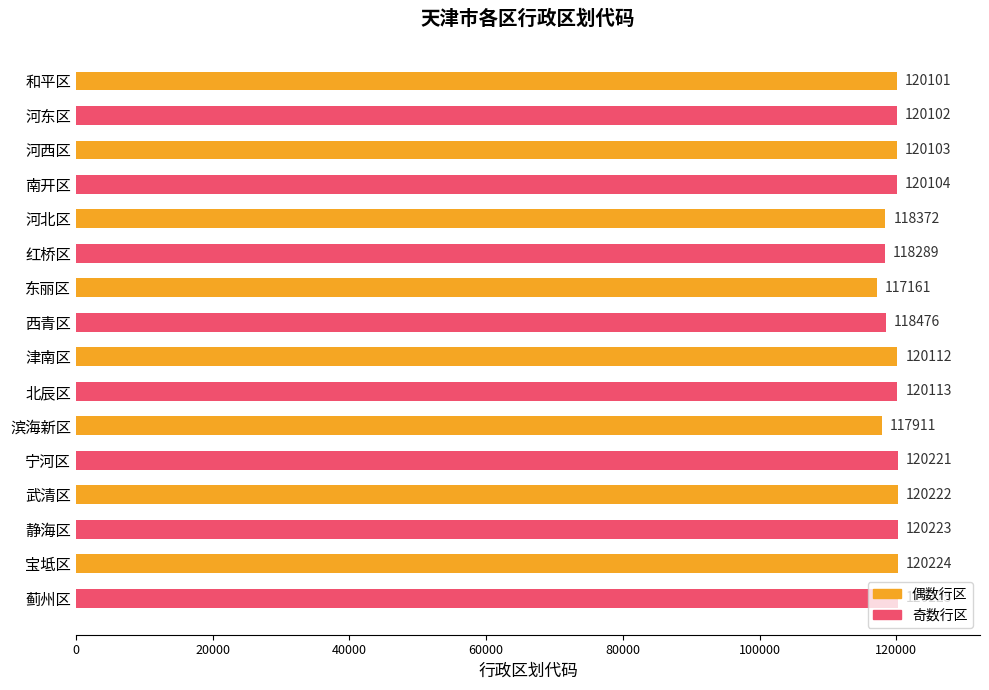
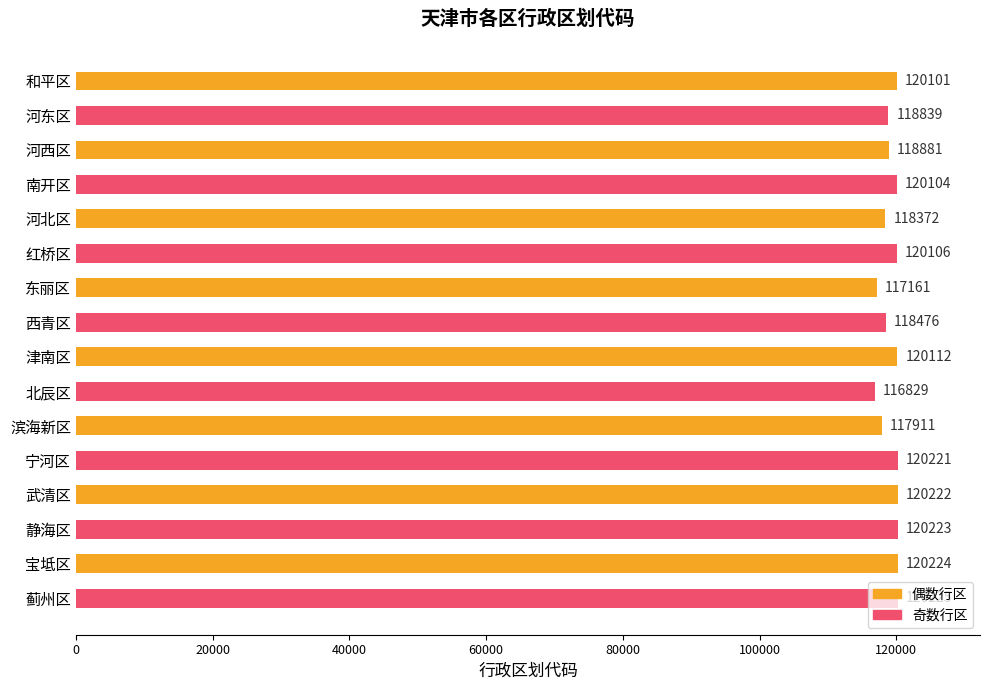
  {
    "和平区": 120101,
-   "河东区": 120102,
-   "河西区": 120103,
+   "河东区": 118839,
+   "河西区": 118881,
    "南开区": 120104,
    "河北区": 118372,
-   "红桥区": 118289,
+   "红桥区": 120106,
    "东丽区": 117161,
    "西青区": 118476,
    "津南区": 120112,
-   "北辰区": 120113,
+   "北辰区": 116829,
    "滨海新区": 117911,
    "宁河区": 120221,
    "武清区": 120222,
    "静海区": 120223,
    "宝坻区": 120224
  }
